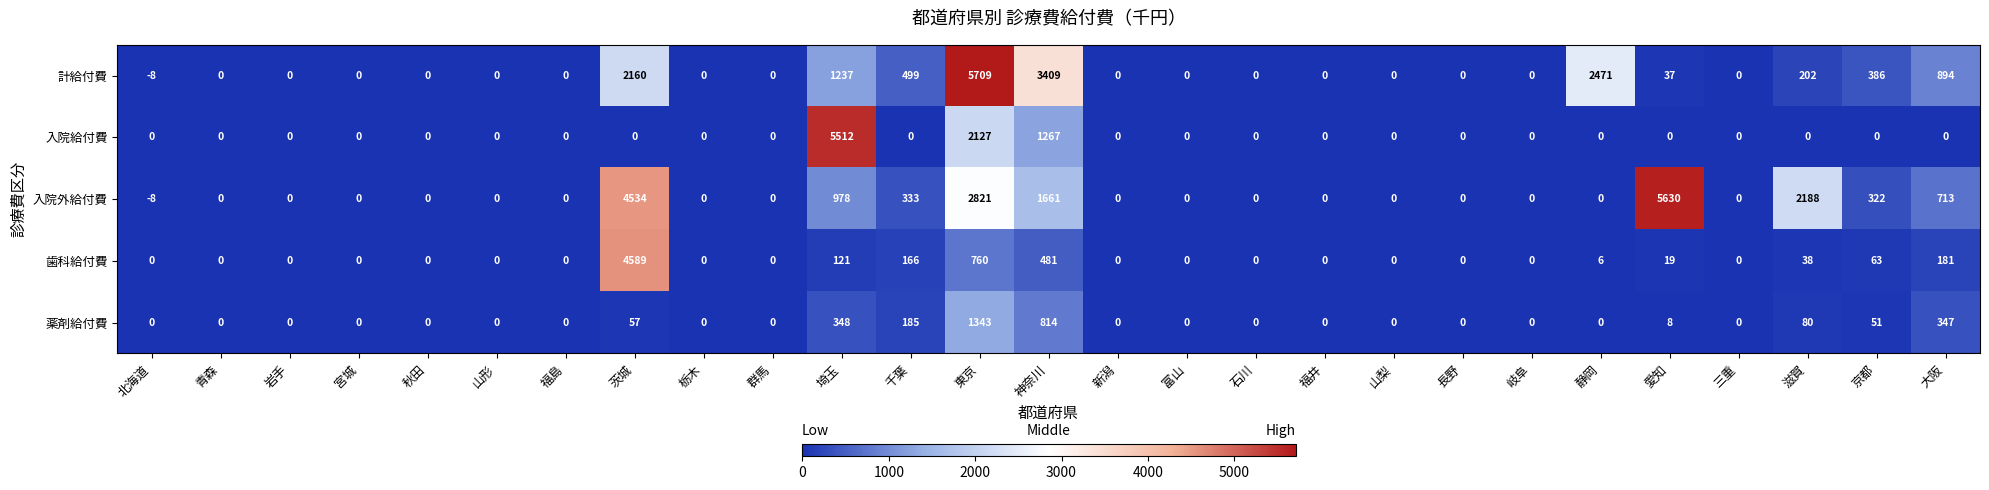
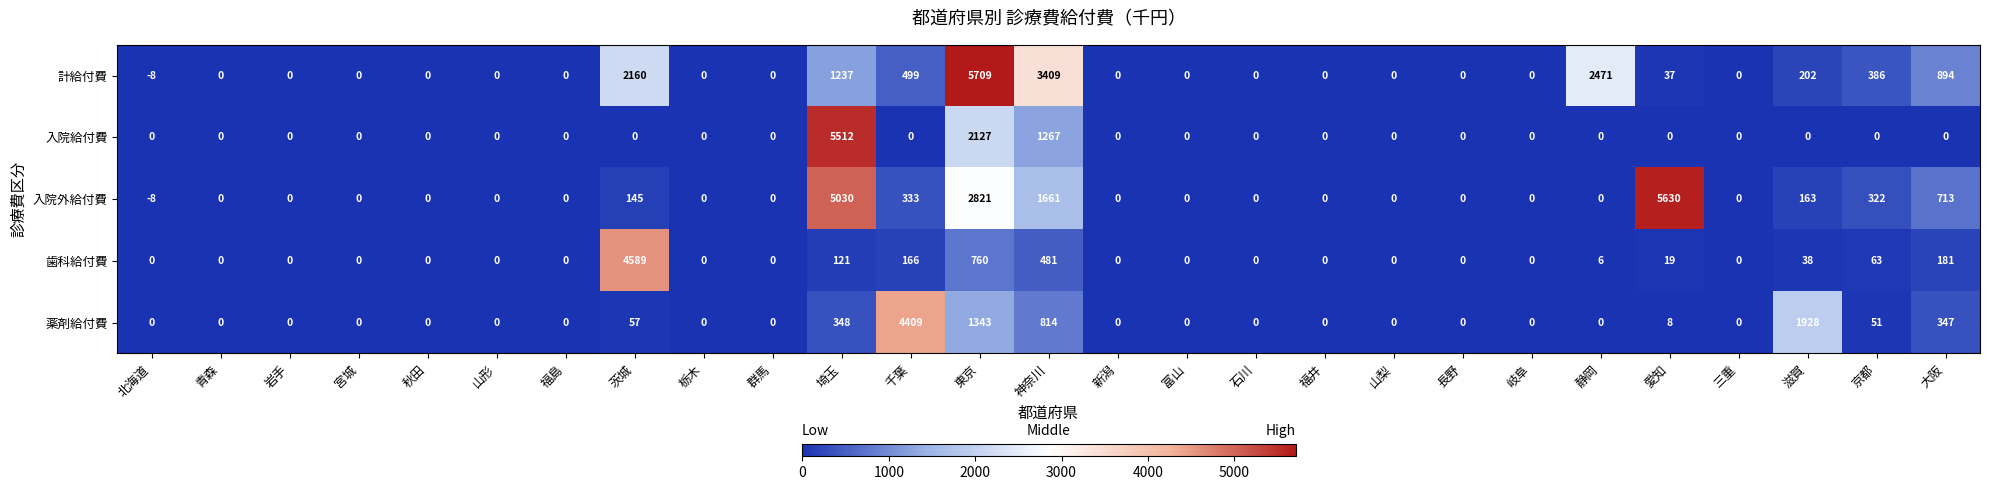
  {
    "計給付費": {
      "北海道": -8,
      "青森": 0,
      "岩手": 0,
      "宮城": 0,
      "秋田": 0,
      "山形": 0,
      "福島": 0,
      "茨城": 2160,
      "栃木": 0,
      "群馬": 0,
      "埼玉": 1237,
      "千葉": 499,
      "東京": 5709,
      "神奈川": 3409,
      "新潟": 0,
      "富山": 0,
      "石川": 0,
      "福井": 0,
      "山梨": 0,
      "長野": 0,
      "岐阜": 0,
      "静岡": 2471,
      "愛知": 37,
      "三重": 0,
      "滋賀": 202,
      "京都": 386,
      "大阪": 894
    },
    "入院給付費": {
      "北海道": 0,
      "青森": 0,
      "岩手": 0,
      "宮城": 0,
      "秋田": 0,
      "山形": 0,
      "福島": 0,
      "茨城": 0,
      "栃木": 0,
      "群馬": 0,
      "埼玉": 5512,
      "千葉": 0,
      "東京": 2127,
      "神奈川": 1267,
      "新潟": 0,
      "富山": 0,
      "石川": 0,
      "福井": 0,
      "山梨": 0,
      "長野": 0,
      "岐阜": 0,
      "静岡": 0,
      "愛知": 0,
      "三重": 0,
      "滋賀": 0,
      "京都": 0,
      "大阪": 0
    },
    "入院外給付費": {
      "北海道": -8,
      "青森": 0,
      "岩手": 0,
      "宮城": 0,
      "秋田": 0,
      "山形": 0,
      "福島": 0,
-     "茨城": 4534,
+     "茨城": 145,
      "栃木": 0,
      "群馬": 0,
-     "埼玉": 978,
+     "埼玉": 5030,
      "千葉": 333,
      "東京": 2821,
      "神奈川": 1661,
      "新潟": 0,
      "富山": 0,
      "石川": 0,
      "福井": 0,
      "山梨": 0,
      "長野": 0,
      "岐阜": 0,
      "静岡": 0,
      "愛知": 5630,
      "三重": 0,
-     "滋賀": 2188,
+     "滋賀": 163,
      "京都": 322,
      "大阪": 713
    },
    "歯科給付費": {
      "北海道": 0,
      "青森": 0,
      "岩手": 0,
      "宮城": 0,
      "秋田": 0,
      "山形": 0,
      "福島": 0,
      "茨城": 4589,
      "栃木": 0,
      "群馬": 0,
      "埼玉": 121,
      "千葉": 166,
      "東京": 760,
      "神奈川": 481,
      "新潟": 0,
      "富山": 0,
      "石川": 0,
      "福井": 0,
      "山梨": 0,
      "長野": 0,
      "岐阜": 0,
      "静岡": 6,
      "愛知": 19,
      "三重": 0,
      "滋賀": 38,
      "京都": 63,
      "大阪": 181
    },
    "薬剤給付費": {
      "北海道": 0,
      "青森": 0,
      "岩手": 0,
      "宮城": 0,
      "秋田": 0,
      "山形": 0,
      "福島": 0,
      "茨城": 57,
      "栃木": 0,
      "群馬": 0,
      "埼玉": 348,
-     "千葉": 185,
+     "千葉": 4409,
      "東京": 1343,
      "神奈川": 814,
      "新潟": 0,
      "富山": 0,
      "石川": 0,
      "福井": 0,
      "山梨": 0,
      "長野": 0,
      "岐阜": 0,
      "静岡": 0,
      "愛知": 8,
      "三重": 0,
-     "滋賀": 80,
+     "滋賀": 1928,
      "京都": 51,
      "大阪": 347
    }
  }
